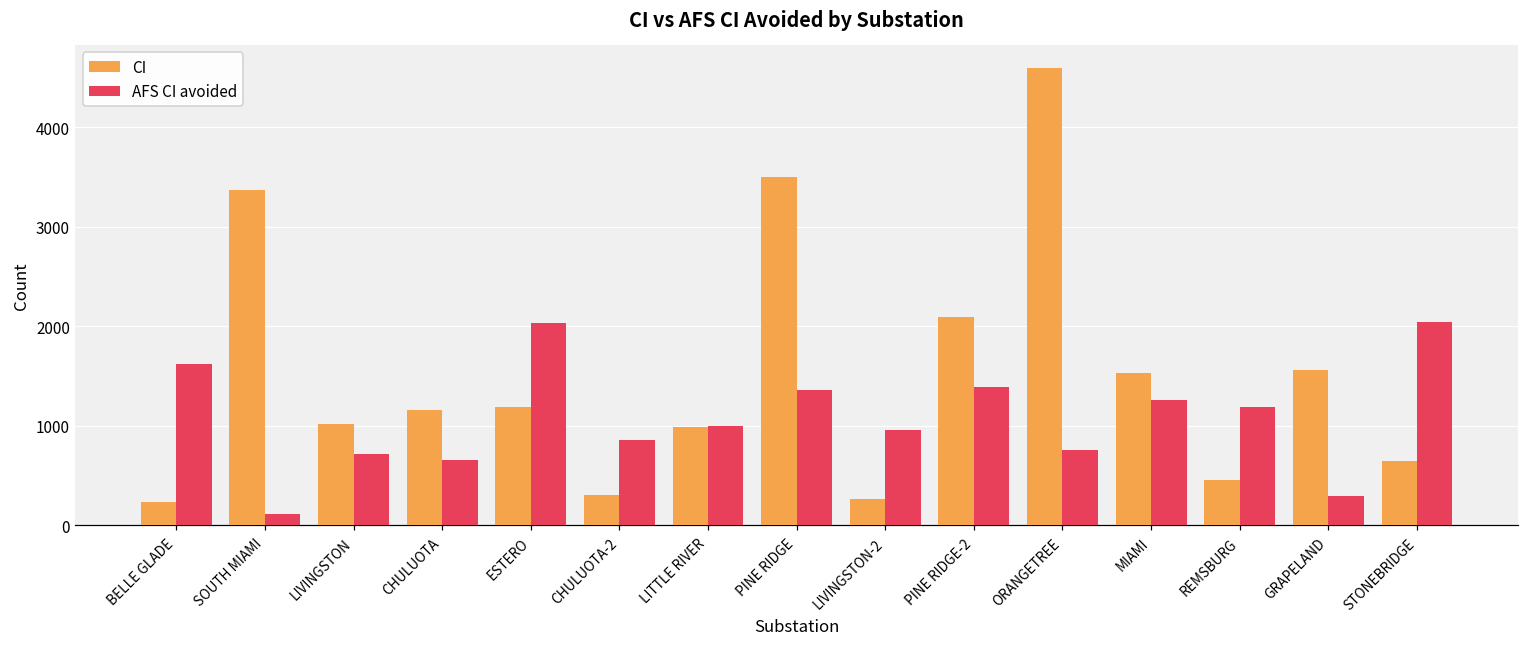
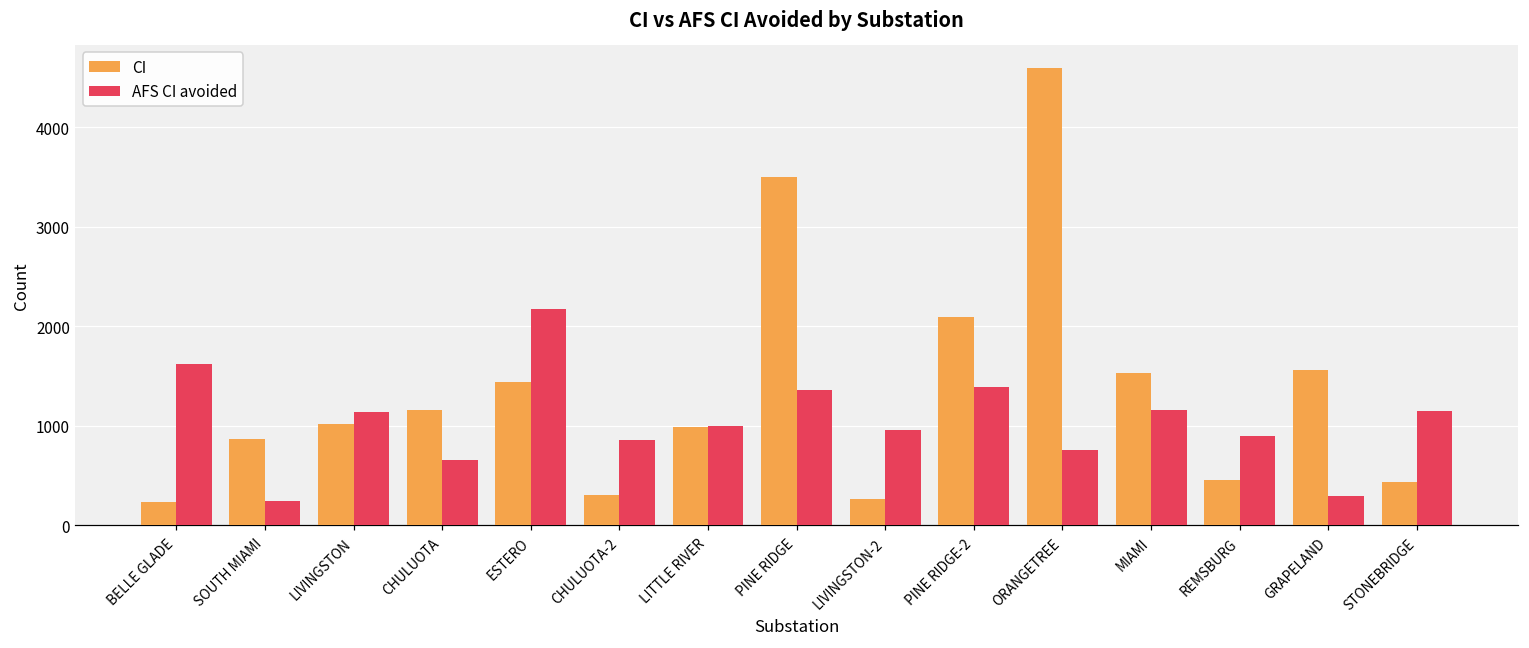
  {
    "CI": {
      "BELLE GLADE": 200,
-     "SOUTH MIAMI": 3400,
+     "SOUTH MIAMI": 900,
      "LIVINGSTON": 1000,
      "CHULUOTA": 1200,
-     "ESTERO": 1200,
+     "ESTERO": 1400,
      "CHULUOTA-2": 300,
      "LITTLE RIVER": 1000,
      "PINE RIDGE": 3500,
      "LIVINGSTON-2": 300,
      "PINE RIDGE-2": 2100,
      "ORANGETREE": 4600,
      "MIAMI": 1500,
      "REMSBURG": 500,
      "GRAPELAND": 1600,
-     "STONEBRIDGE": 600
+     "STONEBRIDGE": 400
    },
    "AFS CI avoided": {
      "BELLE GLADE": 1600,
-     "SOUTH MIAMI": 100,
-     "LIVINGSTON": 700,
+     "SOUTH MIAMI": 200,
+     "LIVINGSTON": 1100,
      "CHULUOTA": 700,
-     "ESTERO": 2000,
+     "ESTERO": 2200,
      "CHULUOTA-2": 900,
      "LITTLE RIVER": 1000,
      "PINE RIDGE": 1400,
      "LIVINGSTON-2": 1000,
      "PINE RIDGE-2": 1400,
      "ORANGETREE": 800,
-     "MIAMI": 1300,
-     "REMSBURG": 1200,
+     "MIAMI": 1200,
+     "REMSBURG": 900,
      "GRAPELAND": 300,
-     "STONEBRIDGE": 2000
+     "STONEBRIDGE": 1200
    }
  }
